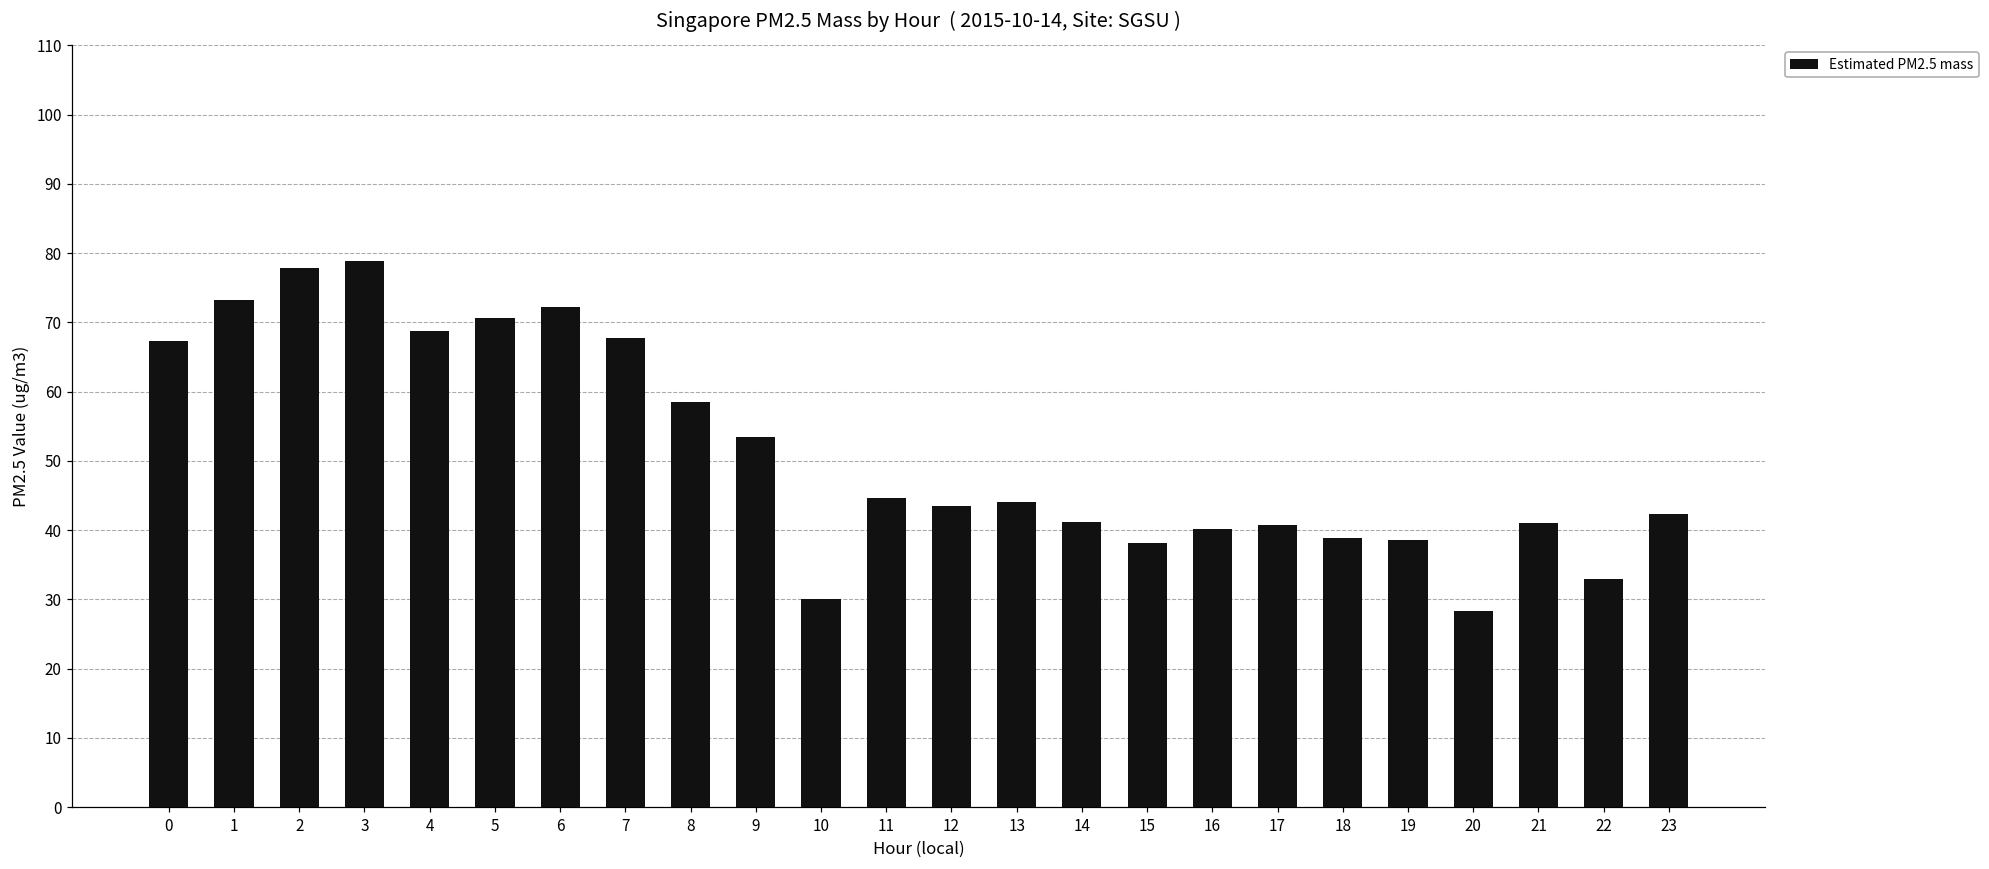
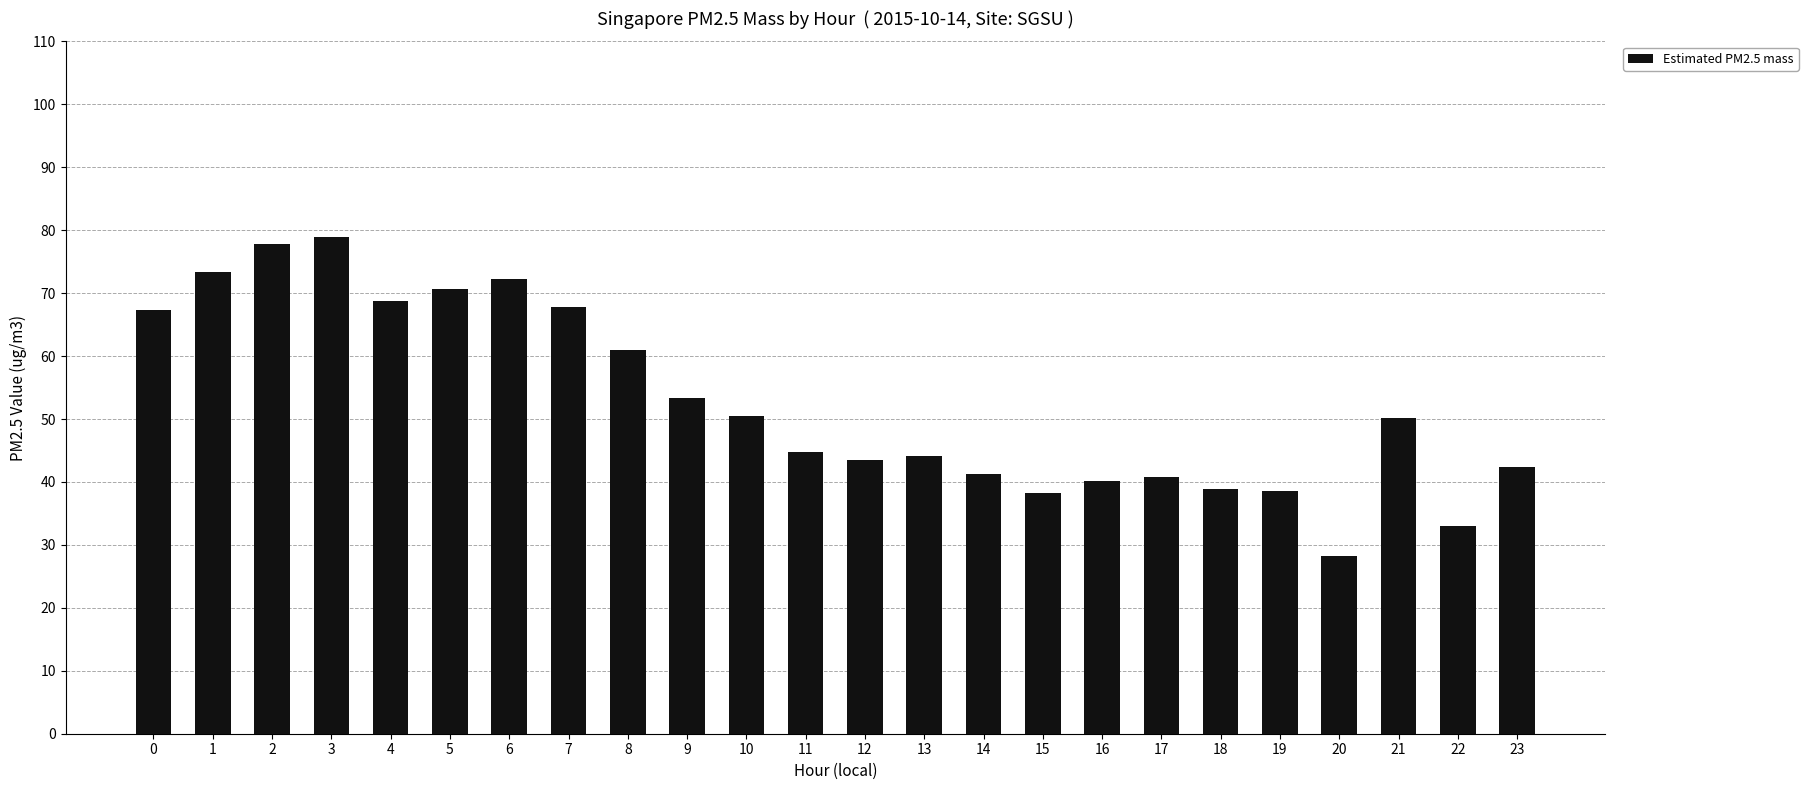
  {
    "0": 67,
    "1": 73,
    "2": 78,
    "3": 79,
    "4": 69,
    "5": 71,
    "6": 72,
    "7": 68,
-   "8": 59,
+   "8": 61,
    "9": 53,
-   "10": 30,
+   "10": 51,
    "11": 45,
    "12": 44,
    "13": 44,
    "14": 41,
    "15": 38,
    "16": 40,
    "17": 41,
    "18": 39,
    "19": 39,
    "20": 28,
-   "21": 41,
+   "21": 50,
    "22": 33,
    "23": 42
  }
